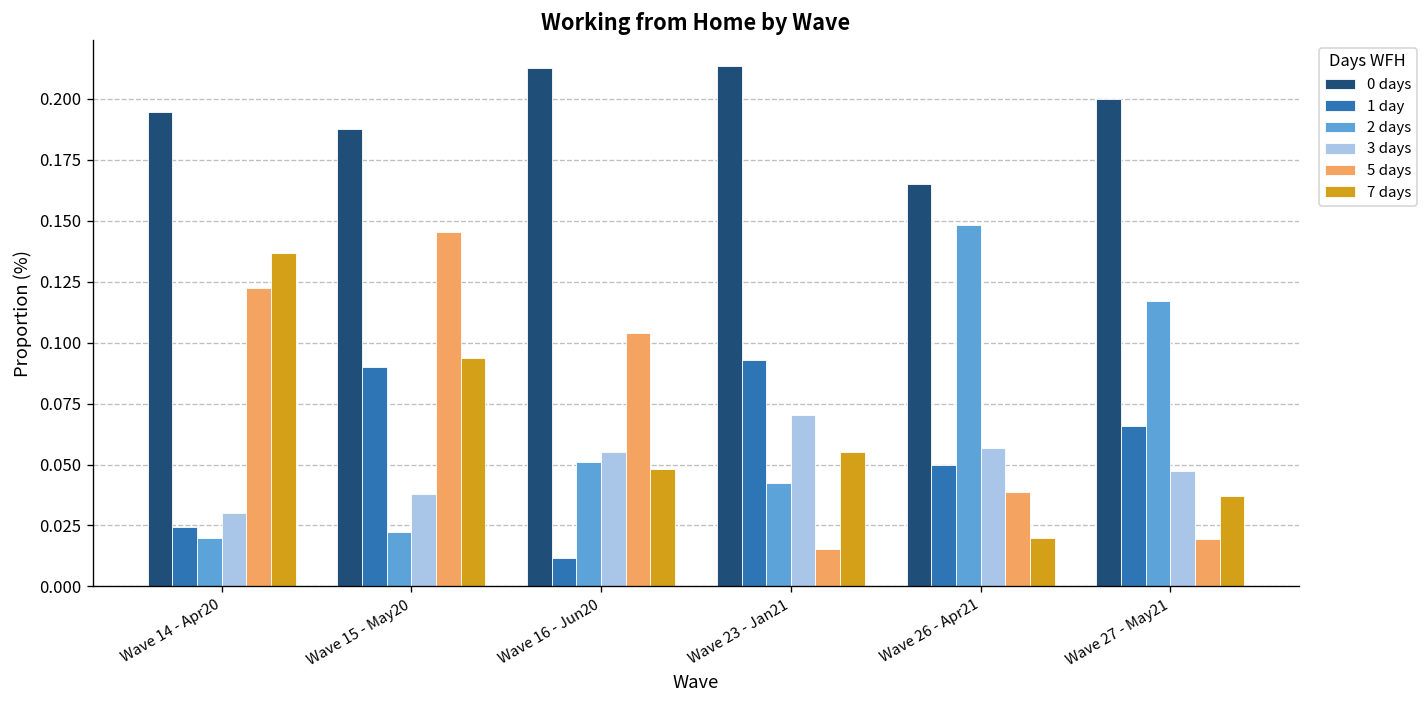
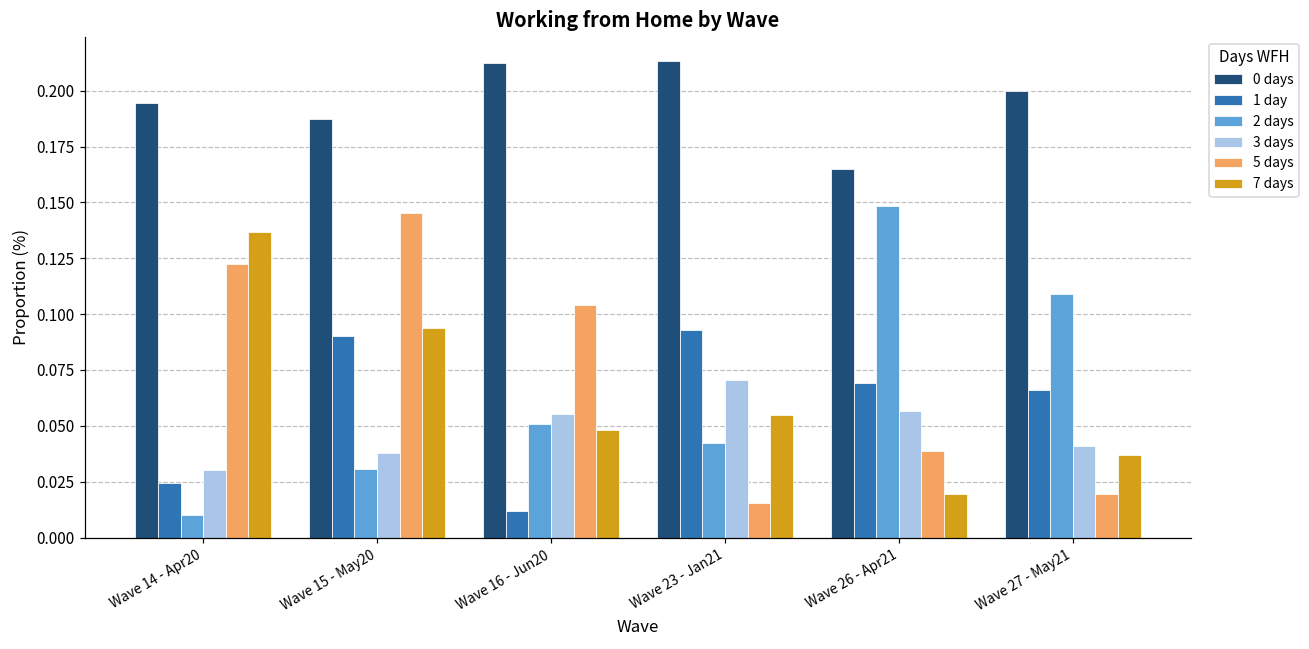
  {
    "0 days": {
      "Wave 14 - Apr20": 0.195,
      "Wave 15 - May20": 0.188,
      "Wave 16 - Jun20": 0.213,
      "Wave 23 - Jan21": 0.214,
      "Wave 26 - Apr21": 0.165,
      "Wave 27 - May21": 0.200
    },
    "1 day": {
      "Wave 14 - Apr20": 0.024,
      "Wave 15 - May20": 0.090,
      "Wave 16 - Jun20": 0.012,
      "Wave 23 - Jan21": 0.093,
-     "Wave 26 - Apr21": 0.050,
+     "Wave 26 - Apr21": 0.069,
      "Wave 27 - May21": 0.066
    },
    "2 days": {
-     "Wave 14 - Apr20": 0.02,
-     "Wave 15 - May20": 0.023,
+     "Wave 14 - Apr20": 0.01,
+     "Wave 15 - May20": 0.031,
      "Wave 16 - Jun20": 0.051,
      "Wave 23 - Jan21": 0.042,
      "Wave 26 - Apr21": 0.148,
-     "Wave 27 - May21": 0.117
+     "Wave 27 - May21": 0.109
    },
    "3 days": {
      "Wave 14 - Apr20": 0.030,
      "Wave 15 - May20": 0.038,
      "Wave 16 - Jun20": 0.055,
      "Wave 23 - Jan21": 0.070,
      "Wave 26 - Apr21": 0.057,
-     "Wave 27 - May21": 0.047
+     "Wave 27 - May21": 0.041
    },
    "5 days": {
      "Wave 14 - Apr20": 0.123,
      "Wave 15 - May20": 0.145,
      "Wave 16 - Jun20": 0.104,
      "Wave 23 - Jan21": 0.015,
      "Wave 26 - Apr21": 0.039,
      "Wave 27 - May21": 0.019
    },
    "7 days": {
      "Wave 14 - Apr20": 0.137,
      "Wave 15 - May20": 0.094,
      "Wave 16 - Jun20": 0.048,
      "Wave 23 - Jan21": 0.055,
      "Wave 26 - Apr21": 0.020,
      "Wave 27 - May21": 0.037
    }
  }
